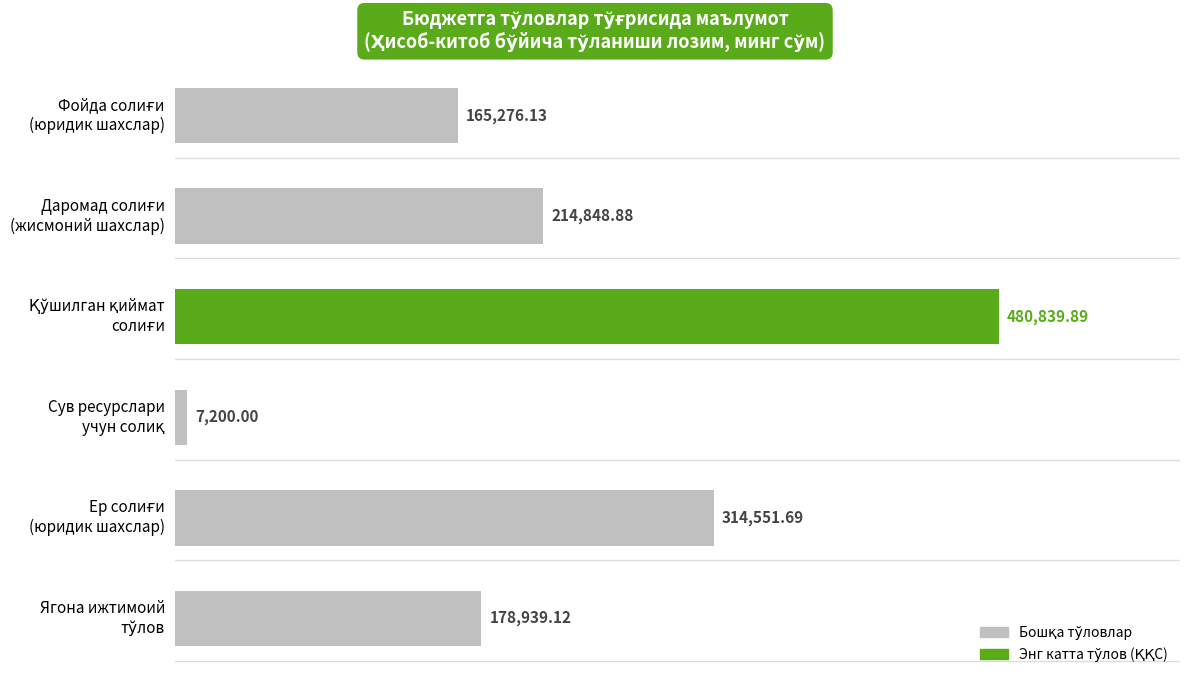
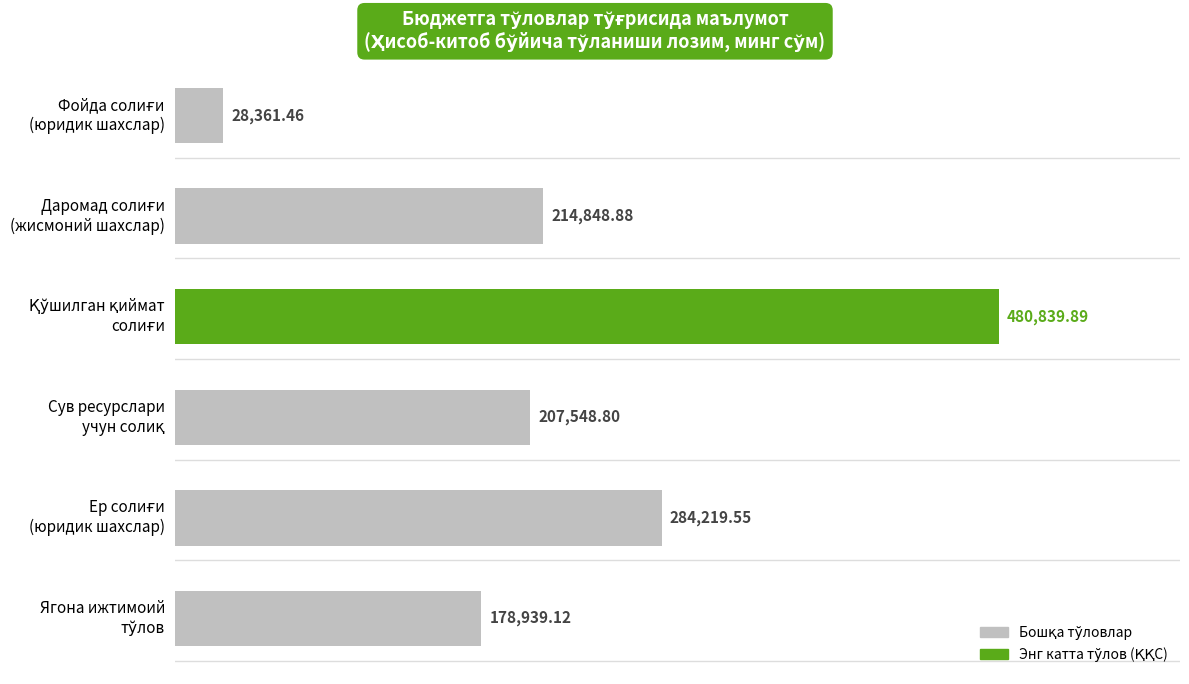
  {
-   "Фойда солиғи (юридик шахслар)": "165,276.13",
+   "Фойда солиғи (юридик шахслар)": "28,361.46",
    "Даромад солиғи (жисмоний шахслар)": "214,848.88",
    "Қўшилган қиймат солиғи": "480,839.89",
-   "Сув ресурслари учун солиқ": "7,200.00",
-   "Ер солиғи (юридик шахслар)": "314,551.69",
+   "Сув ресурслари учун солиқ": "207,548.80",
+   "Ер солиғи (юридик шахслар)": "284,219.55",
    "Ягона ижтимоий тўлов": "178,939.12"
  }
